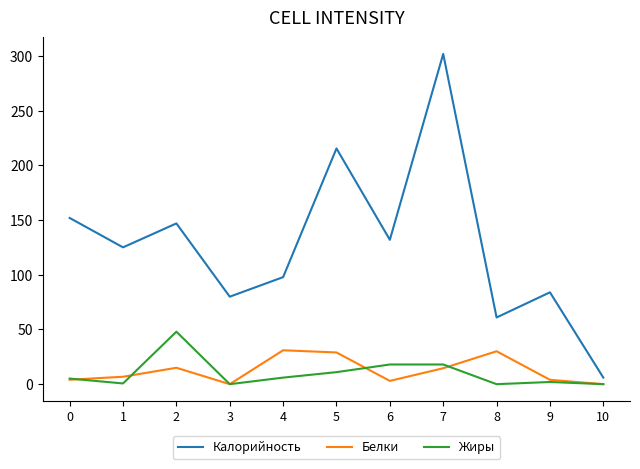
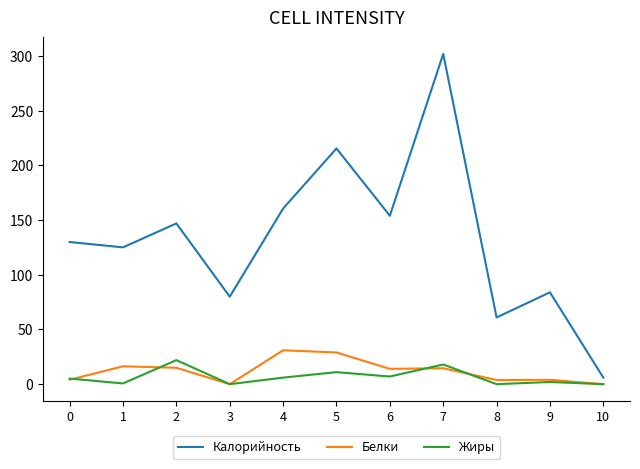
  {
    "Калорийность": {
-     "0": 152,
+     "0": 130,
      "1": 125,
      "2": 147,
      "3": 80,
-     "4": 98,
+     "4": 161,
      "5": 216,
-     "6": 132,
+     "6": 154,
      "7": 302,
      "8": 61,
      "9": 84,
      "10": 6
    },
    "Белки": {
-     "1": 7,
+     "1": 16,
      "2": 15,
      "4": 31,
      "5": 29,
-     "6": 3,
+     "6": 14,
      "7": 15,
-     "8": 30
+     "8": 4
    },
    "Жиры": {
      "1": 1,
-     "2": 48,
+     "2": 22,
      "4": 6,
      "5": 11,
-     "6": 18,
+     "6": 7,
      "7": 18,
      "8": 0
    }
  }
